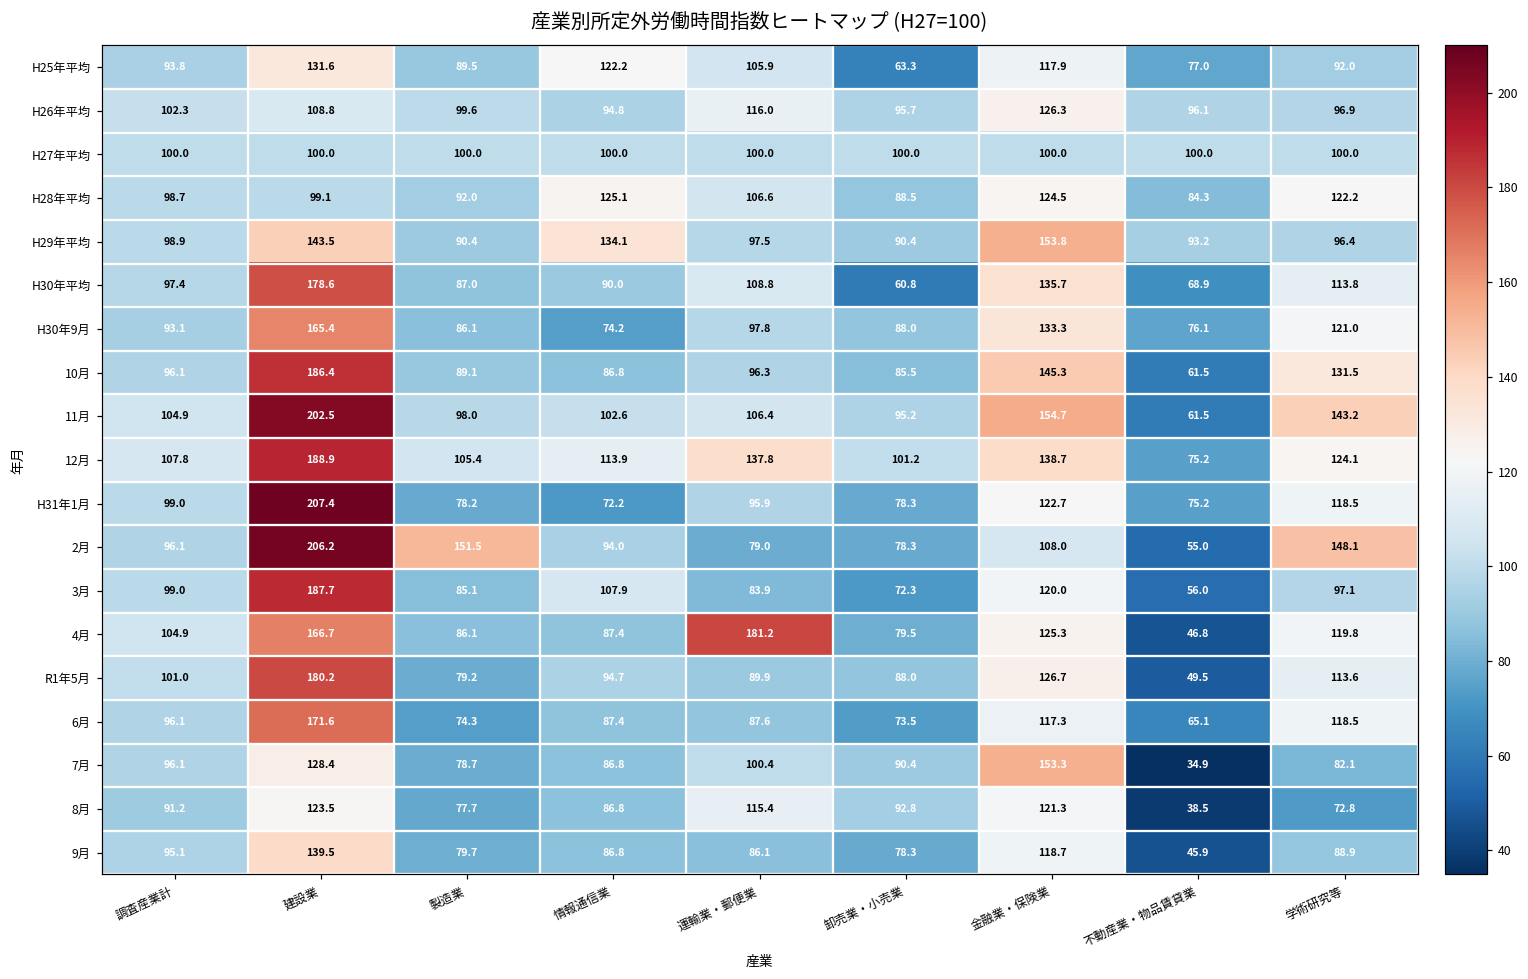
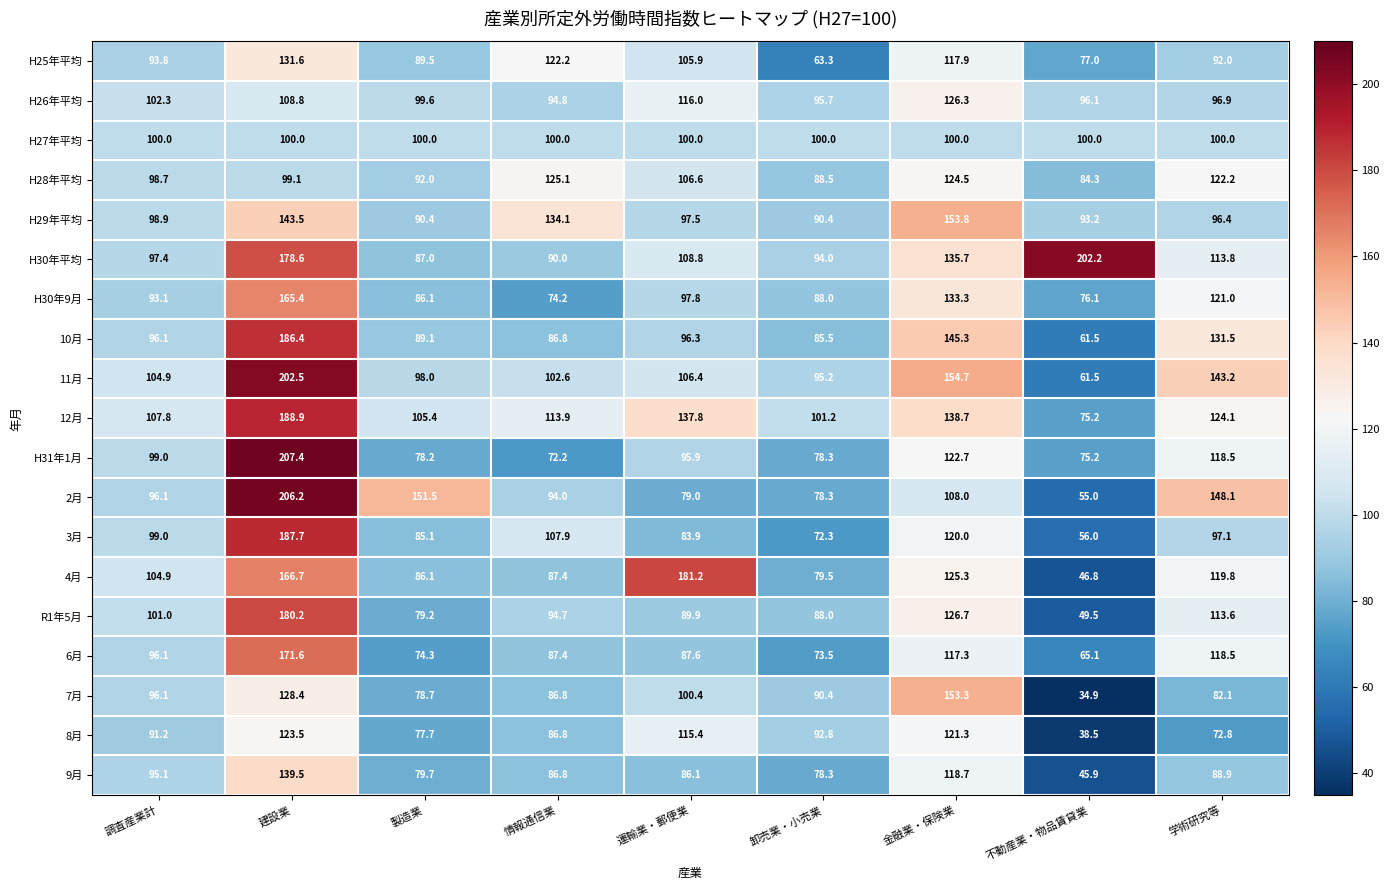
  {
    "H25年平均": {
      "調査産業計": 93.8,
      "建設業": 131.6,
      "製造業": 89.5,
      "情報通信業": 122.2,
      "運輸業・郵便業": 105.9,
      "卸売業・小売業": 63.3,
      "金融業・保険業": 117.9,
      "不動産業・物品賃貸業": 77.0,
      "学術研究等": 92.0
    },
    "H26年平均": {
      "調査産業計": 102.3,
      "建設業": 108.8,
      "製造業": 99.6,
      "情報通信業": 94.8,
      "運輸業・郵便業": 116.0,
      "卸売業・小売業": 95.7,
      "金融業・保険業": 126.3,
      "不動産業・物品賃貸業": 96.1,
      "学術研究等": 96.9
    },
    "H27年平均": {
      "調査産業計": 100.0,
      "建設業": 100.0,
      "製造業": 100.0,
      "情報通信業": 100.0,
      "運輸業・郵便業": 100.0,
      "卸売業・小売業": 100.0,
      "金融業・保険業": 100.0,
      "不動産業・物品賃貸業": 100.0,
      "学術研究等": 100.0
    },
    "H28年平均": {
      "調査産業計": 98.7,
      "建設業": 99.1,
      "製造業": 92.0,
      "情報通信業": 125.1,
      "運輸業・郵便業": 106.6,
      "卸売業・小売業": 88.5,
      "金融業・保険業": 124.5,
      "不動産業・物品賃貸業": 84.3,
      "学術研究等": 122.2
    },
    "H29年平均": {
      "調査産業計": 98.9,
      "建設業": 143.5,
      "製造業": 90.4,
      "情報通信業": 134.1,
      "運輸業・郵便業": 97.5,
      "卸売業・小売業": 90.4,
      "金融業・保険業": 153.8,
      "不動産業・物品賃貸業": 93.2,
      "学術研究等": 96.4
    },
    "H30年平均": {
      "調査産業計": 97.4,
      "建設業": 178.6,
      "製造業": 87.0,
      "情報通信業": 90.0,
      "運輸業・郵便業": 108.8,
-     "卸売業・小売業": 60.8,
+     "卸売業・小売業": 94.0,
      "金融業・保険業": 135.7,
-     "不動産業・物品賃貸業": 68.9,
+     "不動産業・物品賃貸業": 202.2,
      "学術研究等": 113.8
    },
    "H30年9月": {
      "調査産業計": 93.1,
      "建設業": 165.4,
      "製造業": 86.1,
      "情報通信業": 74.2,
      "運輸業・郵便業": 97.8,
      "卸売業・小売業": 88.0,
      "金融業・保険業": 133.3,
      "不動産業・物品賃貸業": 76.1,
      "学術研究等": 121.0
    },
    "10月": {
      "調査産業計": 96.1,
      "建設業": 186.4,
      "製造業": 89.1,
      "情報通信業": 86.8,
      "運輸業・郵便業": 96.3,
      "卸売業・小売業": 85.5,
      "金融業・保険業": 145.3,
      "不動産業・物品賃貸業": 61.5,
      "学術研究等": 131.5
    },
    "11月": {
      "調査産業計": 104.9,
      "建設業": 202.5,
      "製造業": 98.0,
      "情報通信業": 102.6,
      "運輸業・郵便業": 106.4,
      "卸売業・小売業": 95.2,
      "金融業・保険業": 154.7,
      "不動産業・物品賃貸業": 61.5,
      "学術研究等": 143.2
    },
    "12月": {
      "調査産業計": 107.8,
      "建設業": 188.9,
      "製造業": 105.4,
      "情報通信業": 113.9,
      "運輸業・郵便業": 137.8,
      "卸売業・小売業": 101.2,
      "金融業・保険業": 138.7,
      "不動産業・物品賃貸業": 75.2,
      "学術研究等": 124.1
    },
    "H31年1月": {
      "調査産業計": 99.0,
      "建設業": 207.4,
      "製造業": 78.2,
      "情報通信業": 72.2,
      "運輸業・郵便業": 95.9,
      "卸売業・小売業": 78.3,
      "金融業・保険業": 122.7,
      "不動産業・物品賃貸業": 75.2,
      "学術研究等": 118.5
    },
    "2月": {
      "調査産業計": 96.1,
      "建設業": 206.2,
      "製造業": 151.5,
      "情報通信業": 94.0,
      "運輸業・郵便業": 79.0,
      "卸売業・小売業": 78.3,
      "金融業・保険業": 108.0,
      "不動産業・物品賃貸業": 55.0,
      "学術研究等": 148.1
    },
    "3月": {
      "調査産業計": 99.0,
      "建設業": 187.7,
      "製造業": 85.1,
      "情報通信業": 107.9,
      "運輸業・郵便業": 83.9,
      "卸売業・小売業": 72.3,
      "金融業・保険業": 120.0,
      "不動産業・物品賃貸業": 56.0,
      "学術研究等": 97.1
    },
    "4月": {
      "調査産業計": 104.9,
      "建設業": 166.7,
      "製造業": 86.1,
      "情報通信業": 87.4,
      "運輸業・郵便業": 181.2,
      "卸売業・小売業": 79.5,
      "金融業・保険業": 125.3,
      "不動産業・物品賃貸業": 46.8,
      "学術研究等": 119.8
    },
    "R1年5月": {
      "調査産業計": 101.0,
      "建設業": 180.2,
      "製造業": 79.2,
      "情報通信業": 94.7,
      "運輸業・郵便業": 89.9,
      "卸売業・小売業": 88.0,
      "金融業・保険業": 126.7,
      "不動産業・物品賃貸業": 49.5,
      "学術研究等": 113.6
    },
    "6月": {
      "調査産業計": 96.1,
      "建設業": 171.6,
      "製造業": 74.3,
      "情報通信業": 87.4,
      "運輸業・郵便業": 87.6,
      "卸売業・小売業": 73.5,
      "金融業・保険業": 117.3,
      "不動産業・物品賃貸業": 65.1,
      "学術研究等": 118.5
    },
    "7月": {
      "調査産業計": 96.1,
      "建設業": 128.4,
      "製造業": 78.7,
      "情報通信業": 86.8,
      "運輸業・郵便業": 100.4,
      "卸売業・小売業": 90.4,
      "金融業・保険業": 153.3,
      "不動産業・物品賃貸業": 34.9,
      "学術研究等": 82.1
    },
    "8月": {
      "調査産業計": 91.2,
      "建設業": 123.5,
      "製造業": 77.7,
      "情報通信業": 86.8,
      "運輸業・郵便業": 115.4,
      "卸売業・小売業": 92.8,
      "金融業・保険業": 121.3,
      "不動産業・物品賃貸業": 38.5,
      "学術研究等": 72.8
    },
    "9月": {
      "調査産業計": 95.1,
      "建設業": 139.5,
      "製造業": 79.7,
      "情報通信業": 86.8,
      "運輸業・郵便業": 86.1,
      "卸売業・小売業": 78.3,
      "金融業・保険業": 118.7,
      "不動産業・物品賃貸業": 45.9,
      "学術研究等": 88.9
    }
  }
